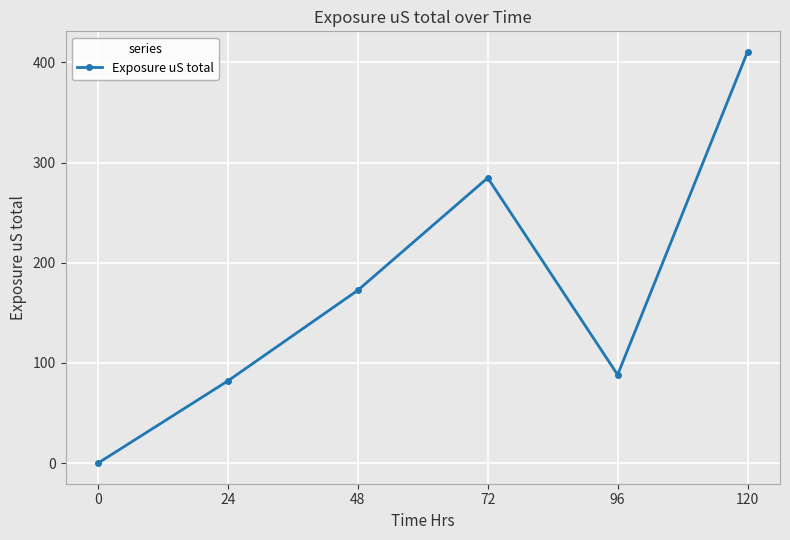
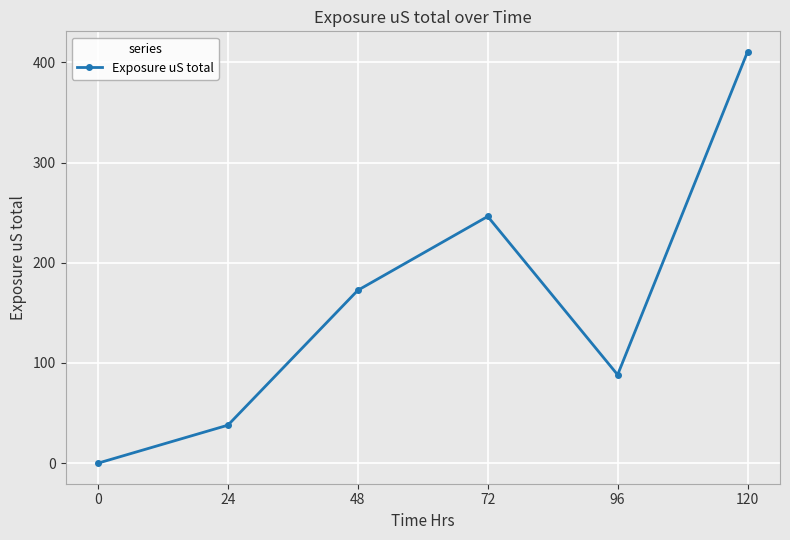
  {
    "0": 0,
-   "24": 82,
+   "24": 38,
    "48": 173,
-   "72": 285,
+   "72": 246,
    "96": 88,
    "120": 410
  }
